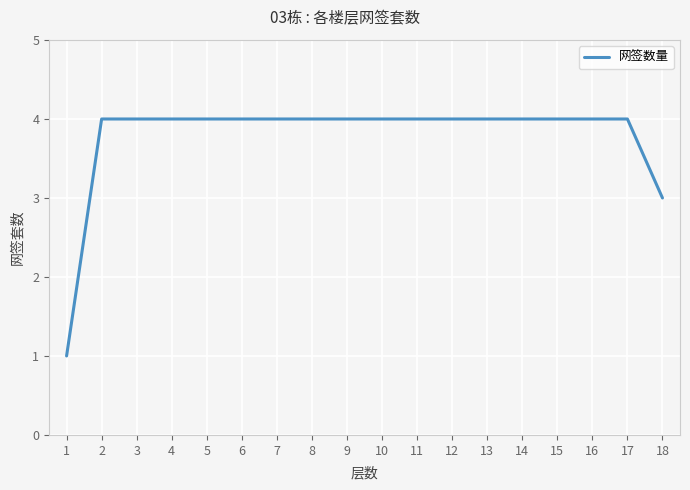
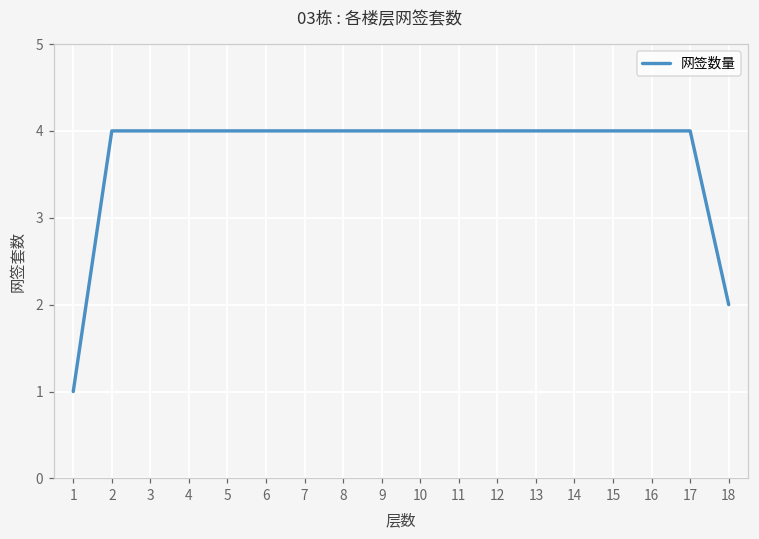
  {
    "1": 1,
    "2": 4,
    "3": 4,
    "4": 4,
    "5": 4,
    "6": 4,
    "7": 4,
    "8": 4,
    "9": 4,
    "10": 4,
    "11": 4,
    "12": 4,
    "13": 4,
    "14": 4,
    "15": 4,
    "16": 4,
    "17": 4,
-   "18": 3
+   "18": 2
  }
